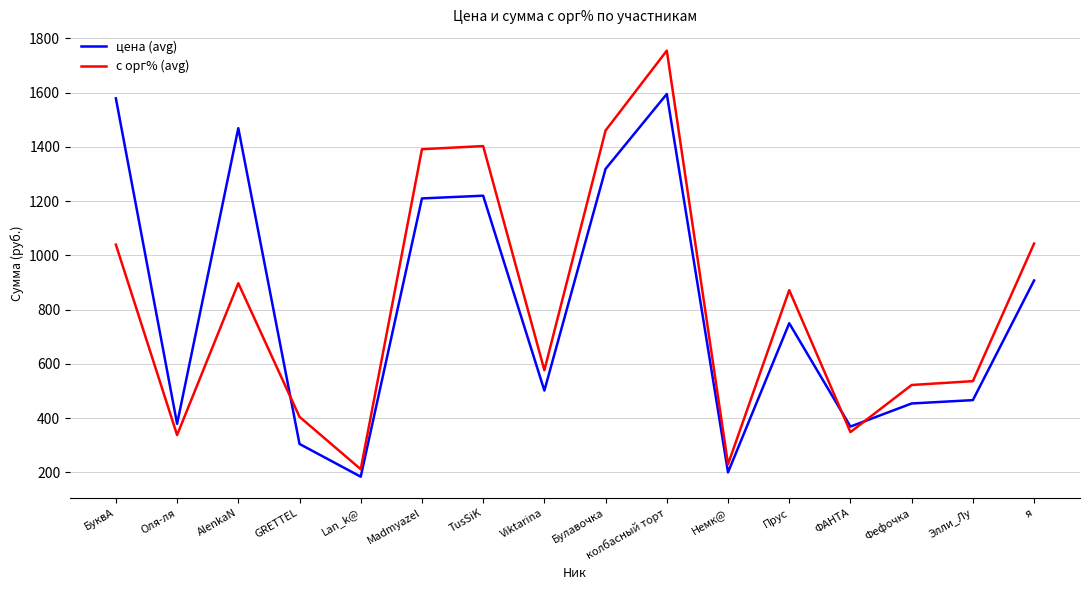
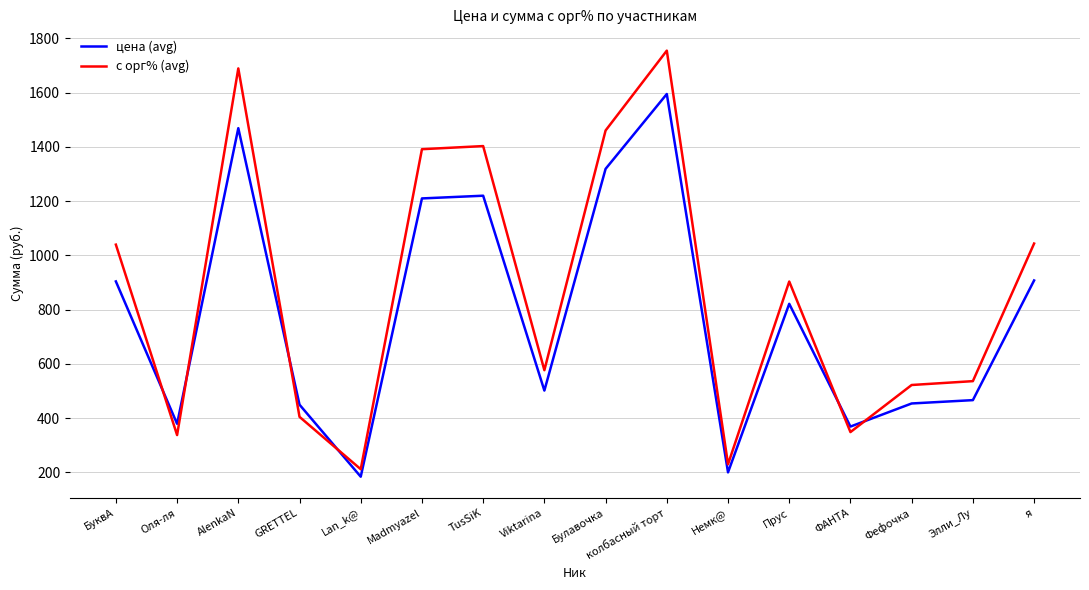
  {
    "цена (avg)": {
-     "БуквА": 1580,
+     "БуквА": 900,
      "Оля-ля": 380,
      "AlenkaN": 1470,
-     "GRETTEL": 300,
+     "GRETTEL": 450,
      "Lan_k@": 180,
      "Madmyazel": 1210,
      "TusSiK": 1220,
      "Viktarina": 500,
      "Булавочка": 1320,
      "колбасный торт": 1600,
      "Немк@": 200,
-     "Прус": 750,
+     "Прус": 820,
      "ФАНТА": 370,
      "Фефочка": 450,
      "Элли_Лу": 470,
      "я": 910
    },
    "с орг% (avg)": {
      "БуквА": 1040,
      "Оля-ля": 340,
-     "AlenkaN": 900,
+     "AlenkaN": 1690,
      "GRETTEL": 400,
      "Lan_k@": 210,
      "Madmyazel": 1390,
      "TusSiK": 1400,
      "Viktarina": 580,
      "Булавочка": 1460,
      "колбасный торт": 1750,
      "Немк@": 230,
-     "Прус": 870,
+     "Прус": 900,
      "ФАНТА": 350,
      "Фефочка": 520,
      "Элли_Лу": 540,
      "я": 1040
    }
  }
